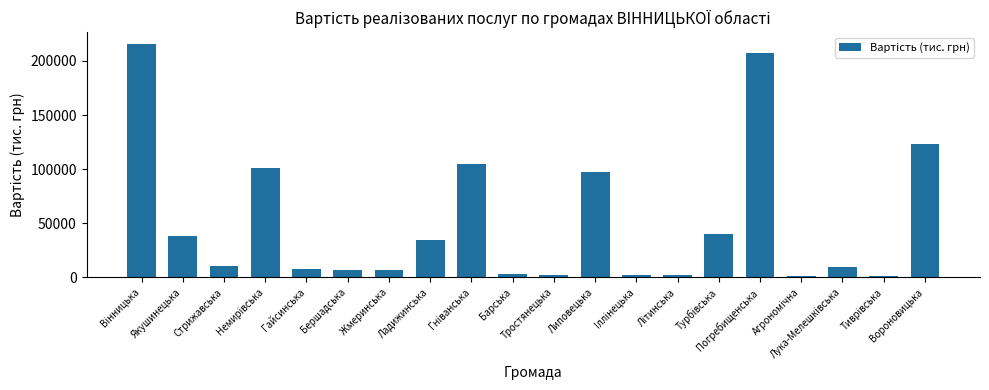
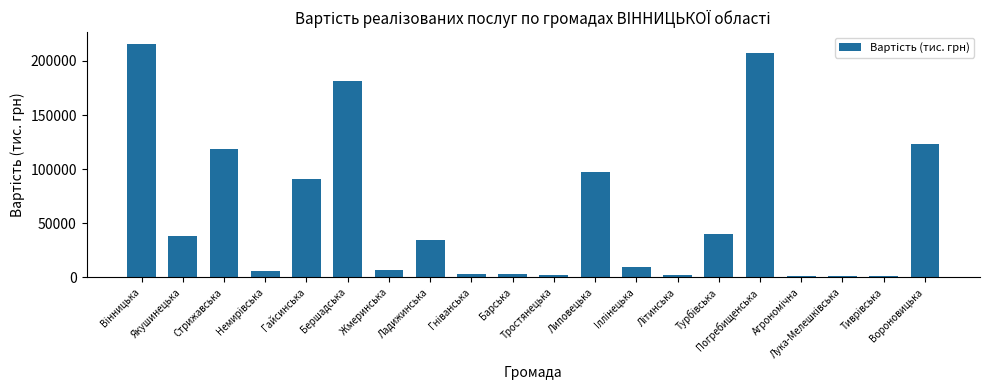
  {
    "Вінницька": 216000,
    "Якушинецька": 38000,
-   "Стрижавська": 10000,
-   "Немирівська": 101000,
-   "Гайсинська": 8000,
-   "Бершадська": 7000,
+   "Стрижавська": 119000,
+   "Немирівська": 6000,
+   "Гайсинська": 91000,
+   "Бершадська": 181000,
    "Жмеринська": 7000,
    "Ладижинська": 35000,
-   "Гніванська": 105000,
+   "Гніванська": 3000,
    "Барська": 3000,
    "Липовецька": 98000,
-   "Іллінецька": 2000,
+   "Іллінецька": 10000,
    "Турбівська": 40000,
    "Погребищенська": 207000,
-   "Лука-Мелешківська": 9000,
+   "Лука-Мелешківська": 1000,
    "Вороновицька": 123000
  }
